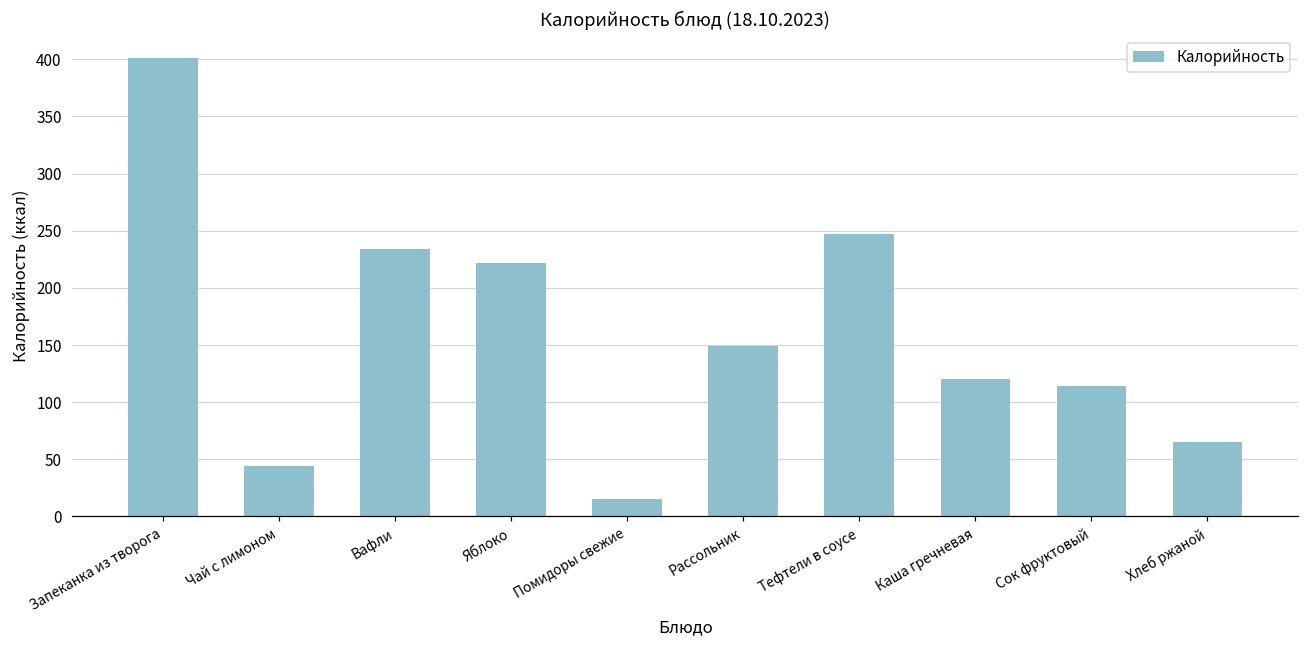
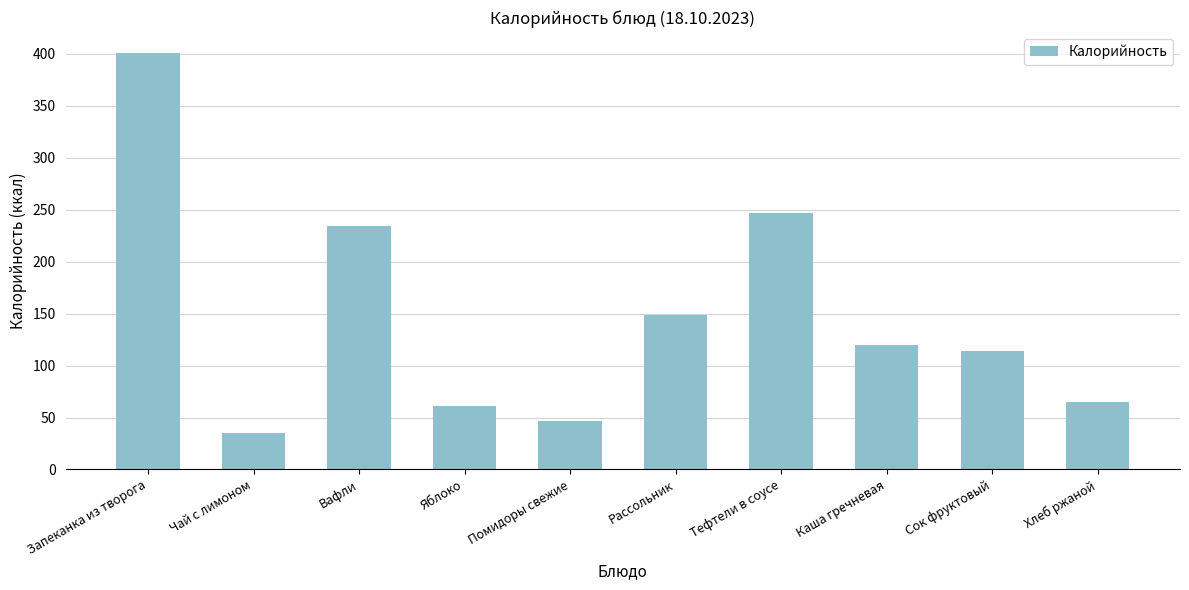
  {
    "Запеканка из творога": 401,
-   "Чай с лимоном": 44,
+   "Чай с лимоном": 35,
    "Вафли": 234,
-   "Яблоко": 222,
-   "Помидоры свежие": 15,
+   "Яблоко": 61,
+   "Помидоры свежие": 47,
    "Рассольник": 149,
    "Тефтели в соусе": 247,
    "Каша гречневая": 120,
    "Сок фруктовый": 114,
    "Хлеб ржаной": 65
  }
